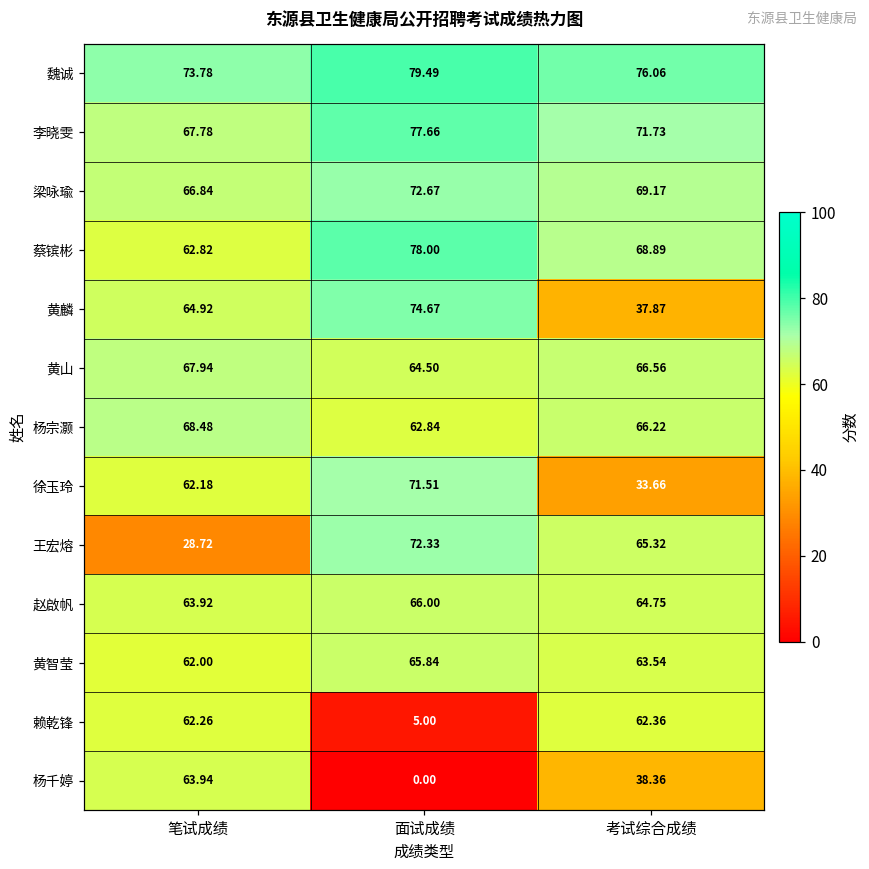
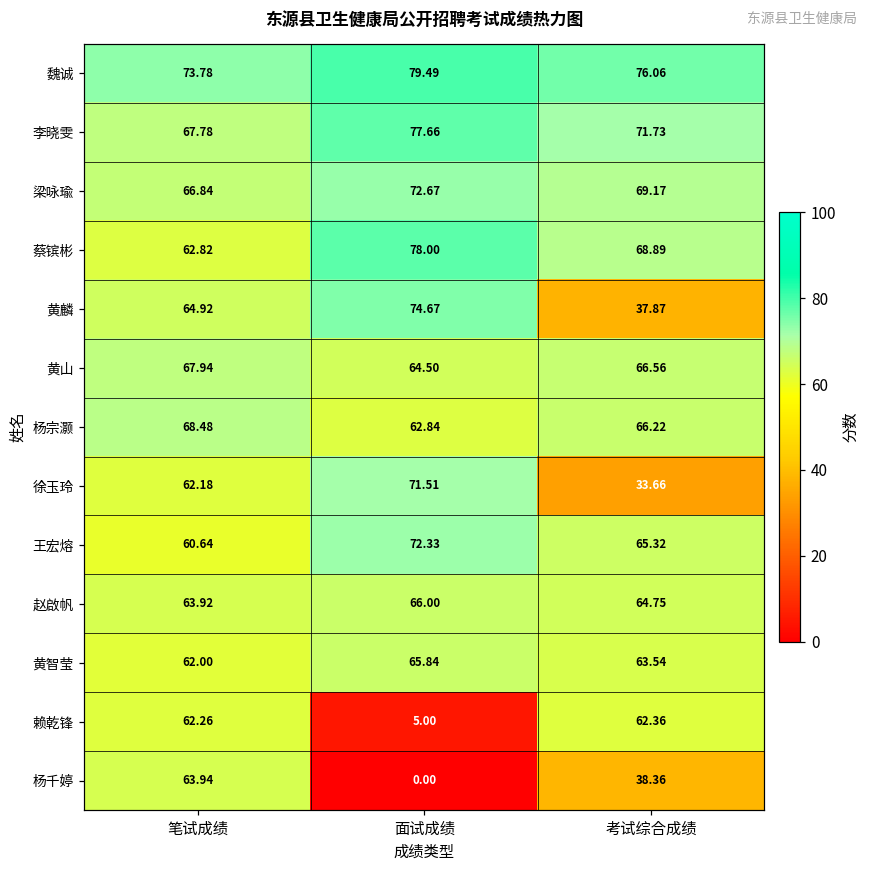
  {
    "魏诚": {
      "笔试成绩": 73.78,
      "面试成绩": 79.49,
      "考试综合成绩": 76.06
    },
    "李晓雯": {
      "笔试成绩": 67.78,
      "面试成绩": 77.66,
      "考试综合成绩": 71.73
    },
    "梁咏瑜": {
      "笔试成绩": 66.84,
      "面试成绩": 72.67,
      "考试综合成绩": 69.17
    },
    "蔡镔彬": {
      "笔试成绩": 62.82,
      "面试成绩": 78.00,
      "考试综合成绩": 68.89
    },
    "黄麟": {
      "笔试成绩": 64.92,
      "面试成绩": 74.67,
      "考试综合成绩": 37.87
    },
    "黄山": {
      "笔试成绩": 67.94,
      "面试成绩": 64.50,
      "考试综合成绩": 66.56
    },
    "杨宗灏": {
      "笔试成绩": 68.48,
      "面试成绩": 62.84,
      "考试综合成绩": 66.22
    },
    "徐玉玲": {
      "笔试成绩": 62.18,
      "面试成绩": 71.51,
      "考试综合成绩": 33.66
    },
    "王宏熔": {
-     "笔试成绩": 28.72,
+     "笔试成绩": 60.64,
      "面试成绩": 72.33,
      "考试综合成绩": 65.32
    },
    "赵啟帆": {
      "笔试成绩": 63.92,
      "面试成绩": 66.00,
      "考试综合成绩": 64.75
    },
    "黄智莹": {
      "笔试成绩": 62.00,
      "面试成绩": 65.84,
      "考试综合成绩": 63.54
    },
    "赖乾锋": {
      "笔试成绩": 62.26,
      "面试成绩": 5.00,
      "考试综合成绩": 62.36
    },
    "杨千婷": {
      "笔试成绩": 63.94,
      "面试成绩": 0.00,
      "考试综合成绩": 38.36
    }
  }
